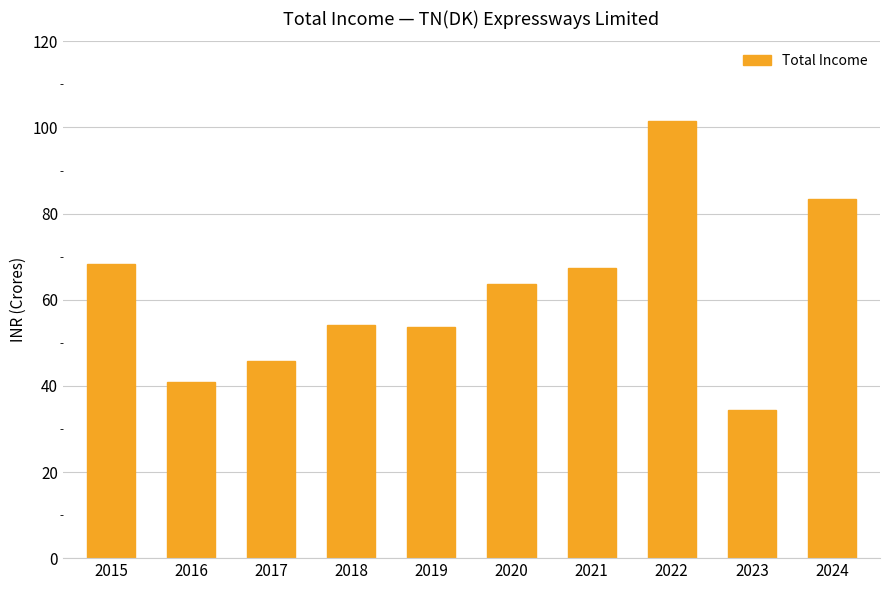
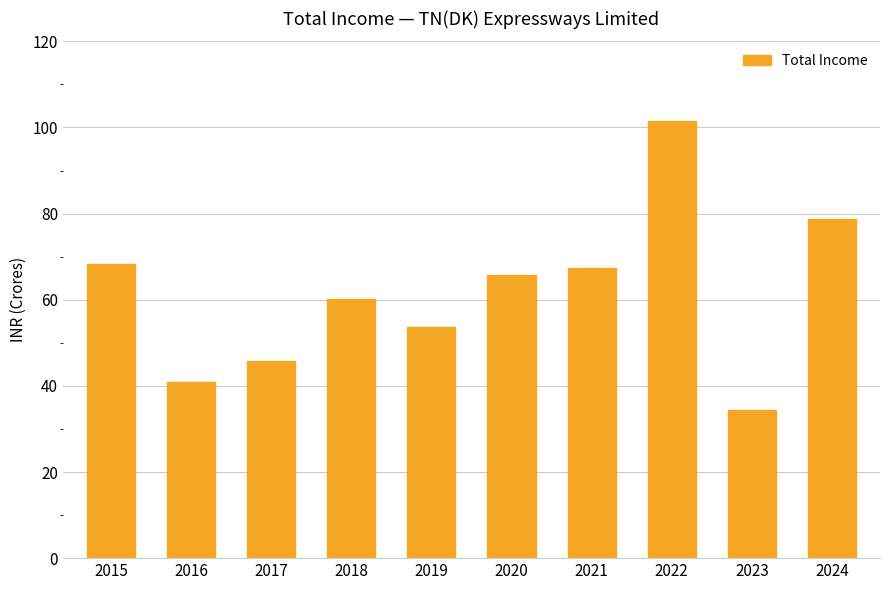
  {
    "2015": 68,
    "2016": 41,
    "2017": 46,
-   "2018": 54,
+   "2018": 60,
    "2019": 54,
-   "2020": 64,
+   "2020": 66,
    "2021": 67,
    "2022": 102,
    "2023": 34,
-   "2024": 83
+   "2024": 79
  }
